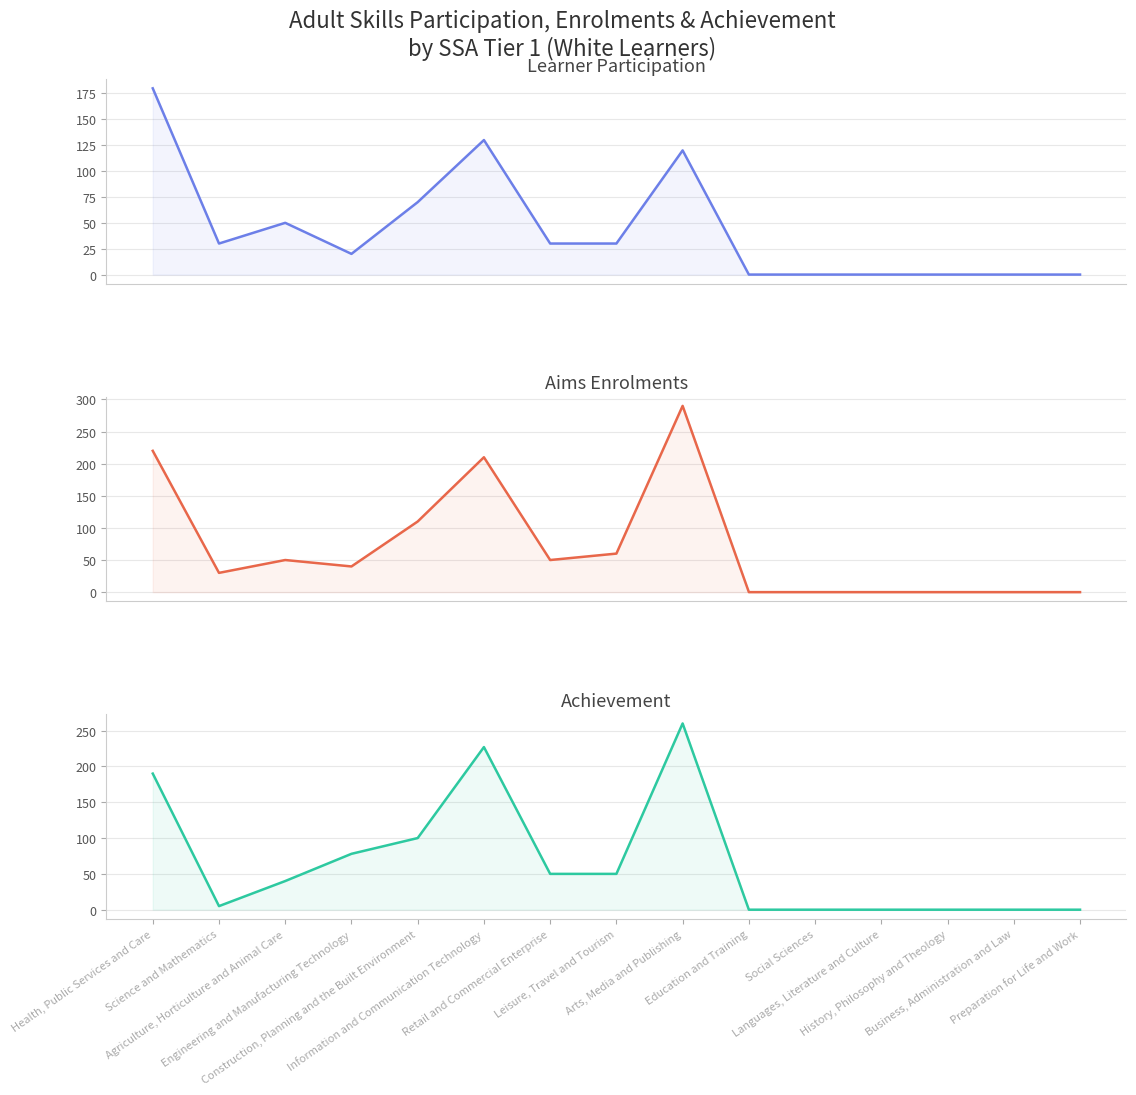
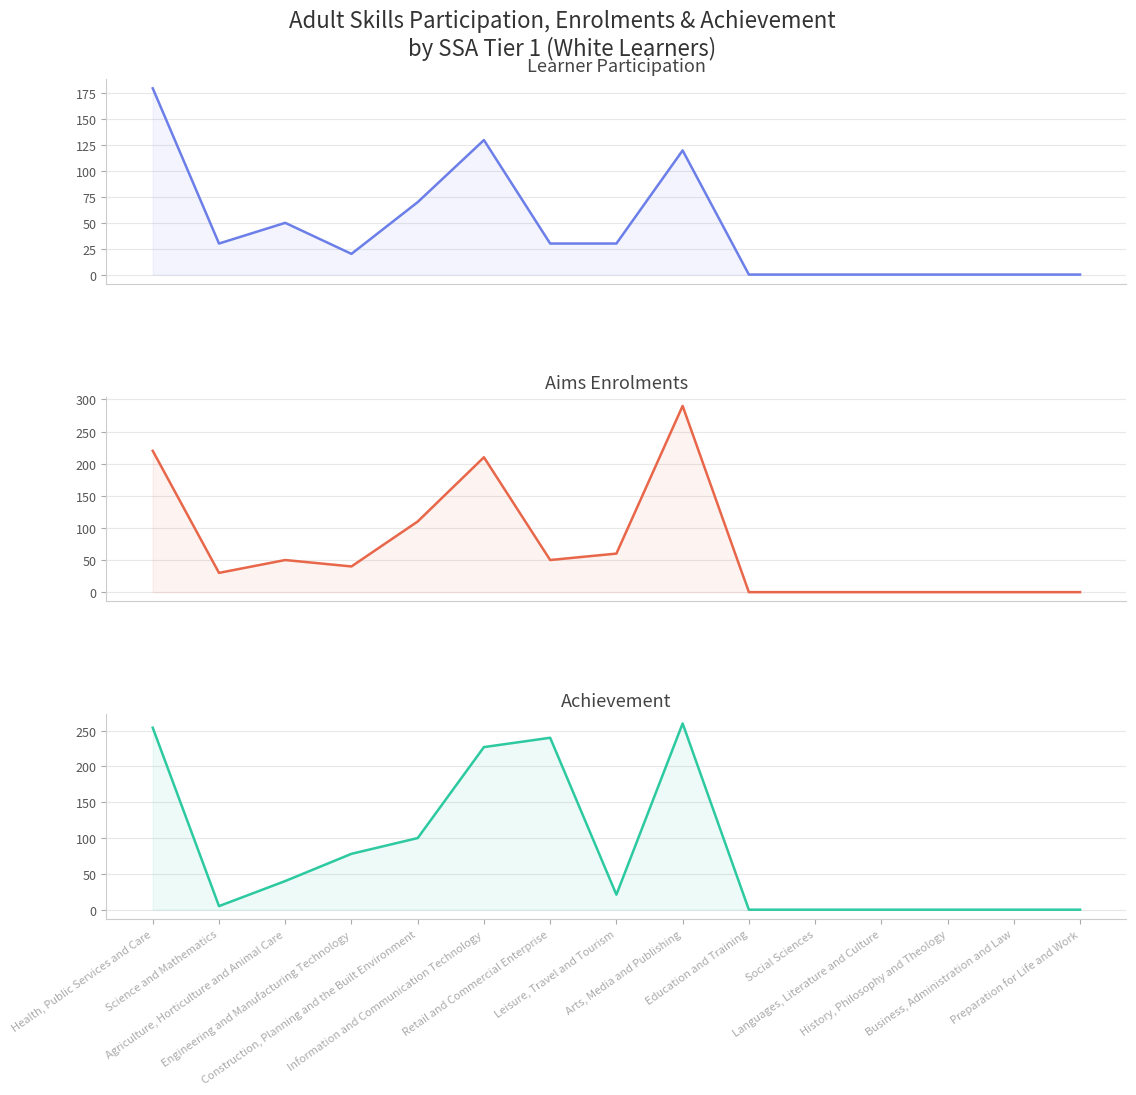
  {
    "Achievement": {
-     "Health, Public Services and Care": 190,
+     "Health, Public Services and Care": 250,
      "Science and Mathematics": 10,
      "Agriculture, Horticulture and Animal Care": 40,
      "Engineering and Manufacturing Technology": 80,
      "Construction, Planning and the Built Environment": 100,
      "Information and Communication Technology": 230,
-     "Retail and Commercial Enterprise": 50,
-     "Leisure, Travel and Tourism": 50,
+     "Retail and Commercial Enterprise": 240,
+     "Leisure, Travel and Tourism": 20,
      "Arts, Media and Publishing": 260,
      "Education and Training": 0,
      "Social Sciences": 0,
      "Languages, Literature and Culture": 0,
      "History, Philosophy and Theology": 0,
      "Business, Administration and Law": 0,
      "Preparation for Life and Work": 0
    }
  }
